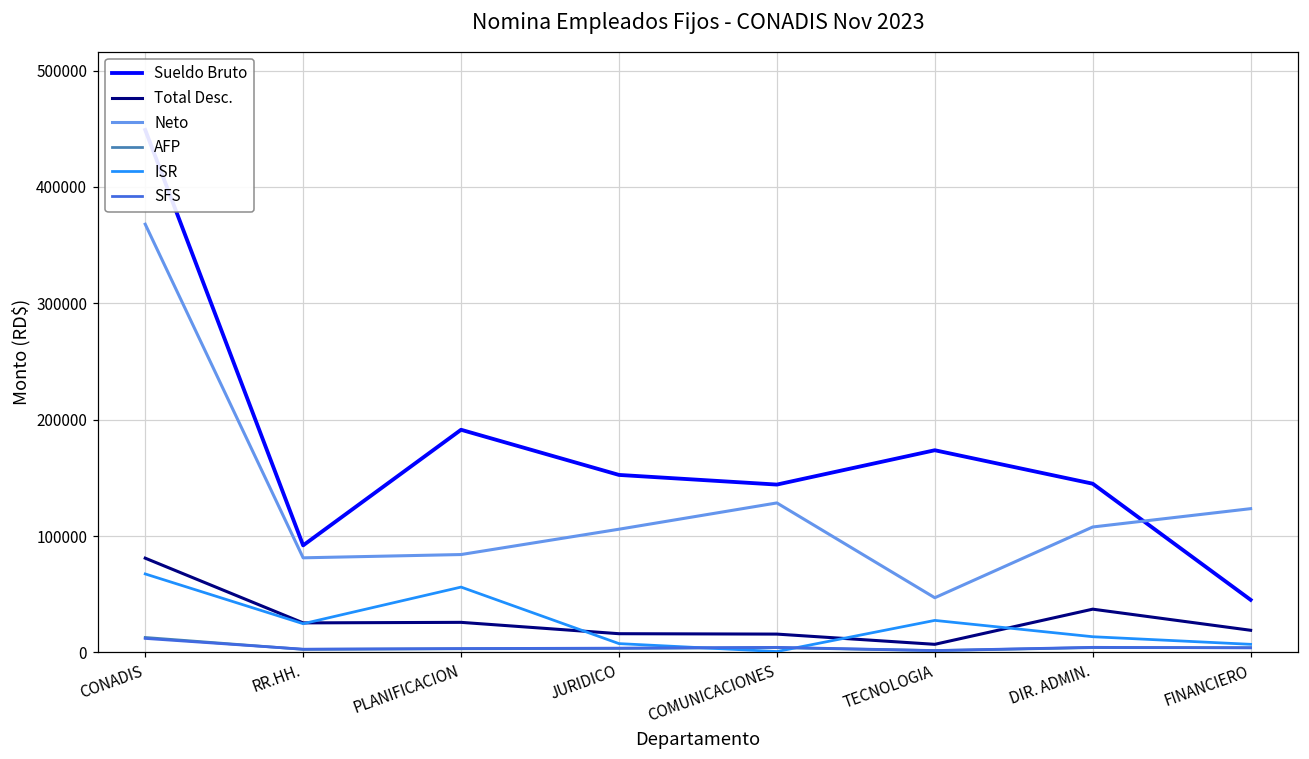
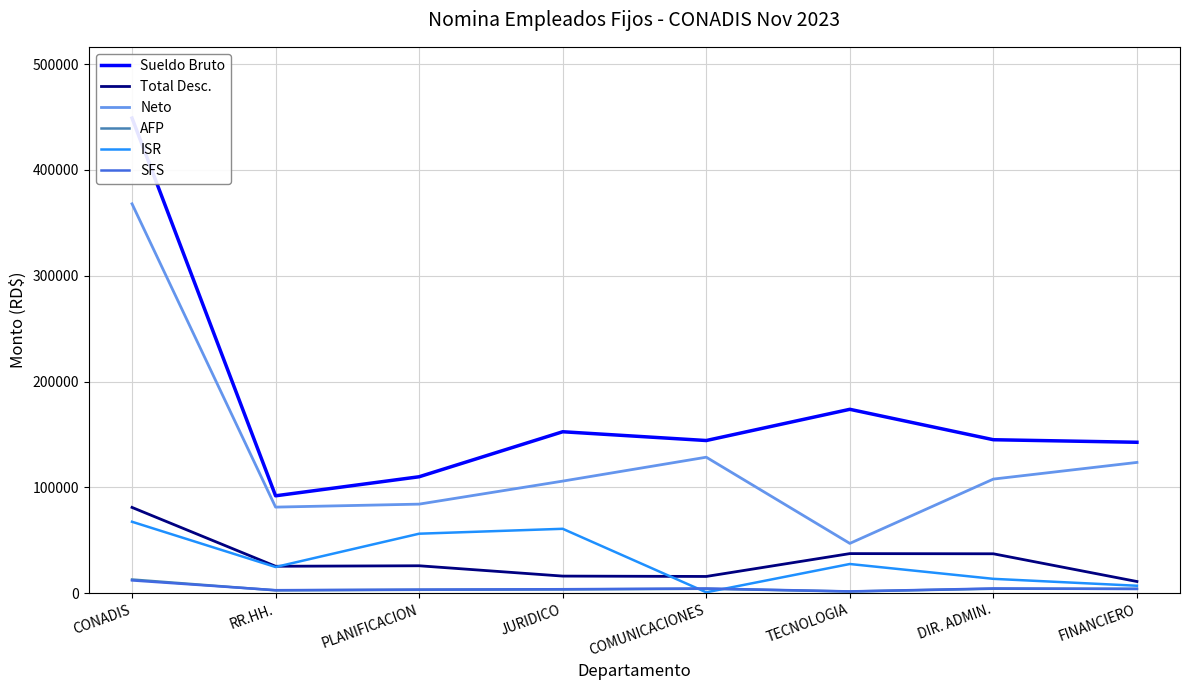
  {
    "Sueldo Bruto": {
      "RR.HH.": 92000,
-     "PLANIFICACION": 191000,
+     "PLANIFICACION": 110000,
      "JURIDICO": 153000,
      "COMUNICACIONES": 144000,
      "TECNOLOGIA": 174000,
      "DIR. ADMIN.": 145000,
-     "FINANCIERO": 45000
+     "FINANCIERO": 143000
    },
    "Total Desc.": {
      "CONADIS": 81000,
      "PLANIFICACION": 26000,
      "JURIDICO": 16000,
      "COMUNICACIONES": 16000,
-     "TECNOLOGIA": 7000,
+     "TECNOLOGIA": 37000,
      "DIR. ADMIN.": 37000,
-     "FINANCIERO": 19000
+     "FINANCIERO": 11000
    },
    "ISR": {
      "CONADIS": 67000,
      "PLANIFICACION": 56000,
-     "JURIDICO": 8000,
+     "JURIDICO": 61000,
      "COMUNICACIONES": 1000,
      "TECNOLOGIA": 28000,
      "DIR. ADMIN.": 14000,
      "FINANCIERO": 7000
    }
  }
